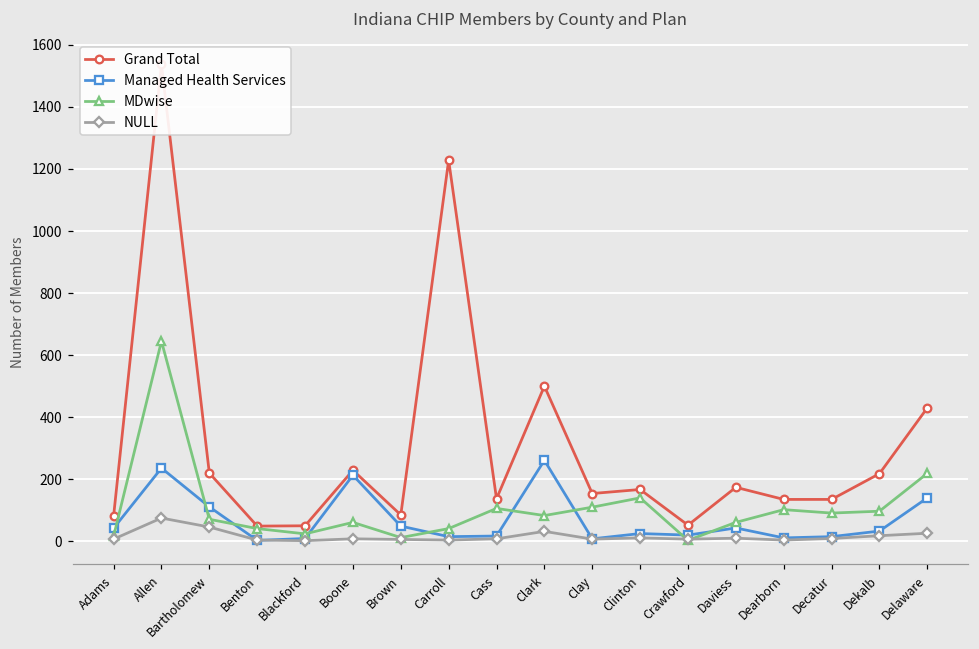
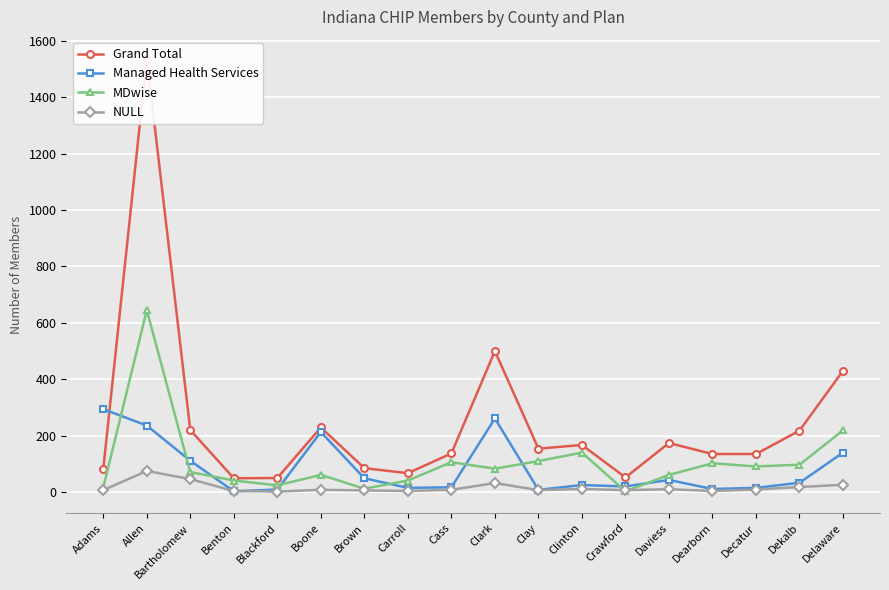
  {
    "Grand Total": {
      "Adams": 80,
      "Bartholomew": 220,
      "Blackford": 50,
      "Boone": 230,
      "Brown": 90,
-     "Carroll": 1230,
+     "Carroll": 70,
      "Cass": 140,
      "Clark": 500,
      "Clay": 150,
      "Clinton": 170,
      "Crawford": 50,
      "Daviess": 170,
      "Dearborn": 140,
      "Decatur": 140,
      "Dekalb": 220,
      "Delaware": 430
    },
    "Managed Health Services": {
-     "Adams": 40,
+     "Adams": 290,
      "Allen": 240,
      "Bartholomew": 110,
      "Boone": 210,
      "Brown": 50,
      "Carroll": 20,
      "Clark": 260,
      "Clinton": 30,
      "Crawford": 20,
      "Daviess": 40,
      "Dekalb": 30,
      "Delaware": 140
    },
    "MDwise": {
      "Allen": 650,
      "Bartholomew": 70,
      "Blackford": 20,
      "Boone": 60,
      "Carroll": 40,
      "Cass": 110,
      "Clark": 80,
      "Clay": 110,
      "Clinton": 140,
      "Daviess": 60,
      "Dearborn": 100,
      "Decatur": 90,
      "Dekalb": 100,
      "Delaware": 220
    },
    "NULL": {
      "Allen": 80,
      "Bartholomew": 50,
      "Boone": 10,
      "Carroll": 0,
      "Clark": 30,
      "Clinton": 10,
      "Daviess": 10,
      "Dekalb": 20,
      "Delaware": 30
    }
  }
